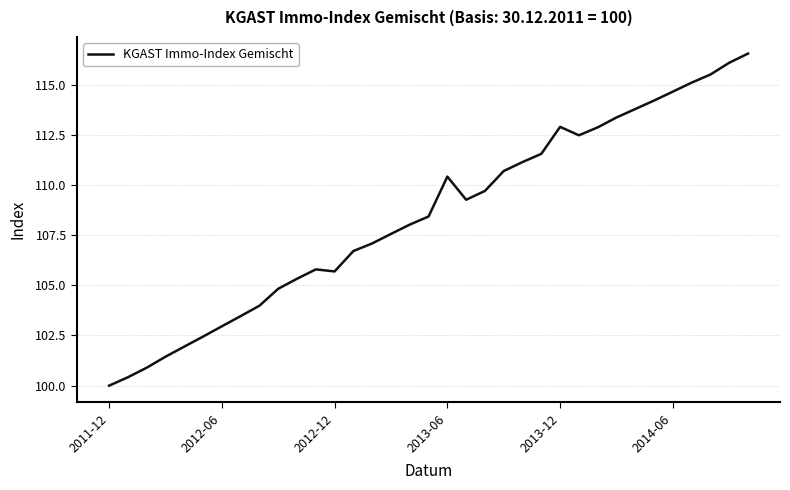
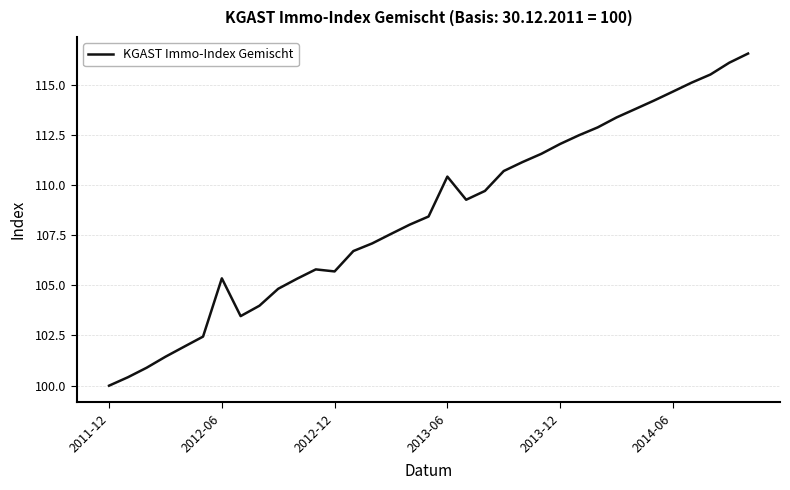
  {
    "2011-12": 100.0,
-   "2012-06": 103.0,
+   "2012-06": 105.3,
    "2012-12": 105.7,
    "2013-06": 110.4,
-   "2013-12": 112.9,
+   "2013-12": 112.0,
    "2014-06": 114.6
  }
